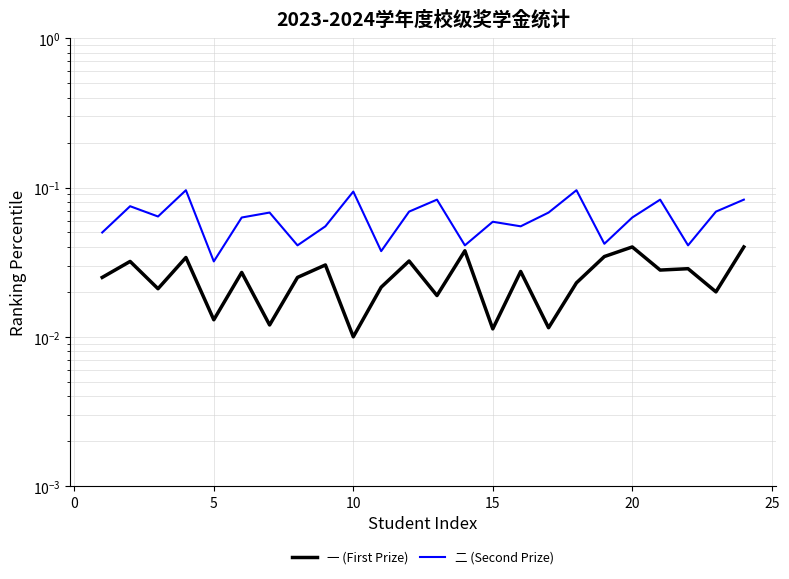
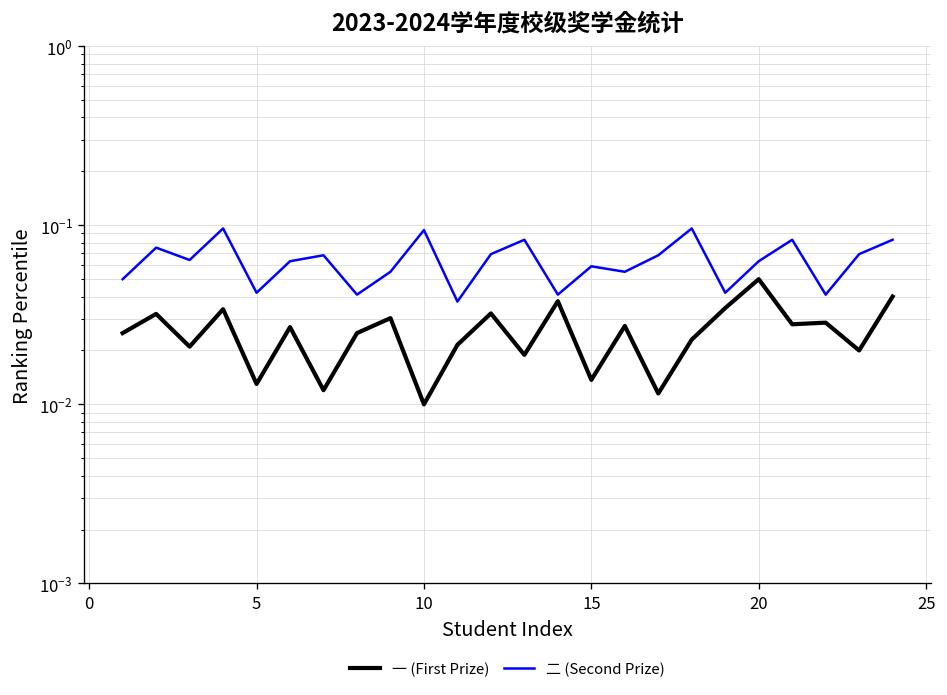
  {
    "一 (First Prize)": {
      "5": 0.013,
      "10": 0.010,
-     "15": 0.011,
-     "20": 0.04
+     "15": 0.014,
+     "20": 0.05
    },
    "二 (Second Prize)": {
-     "5": 0.032,
+     "5": 0.042,
      "10": 0.09,
      "15": 0.059,
      "20": 0.063
    }
  }
